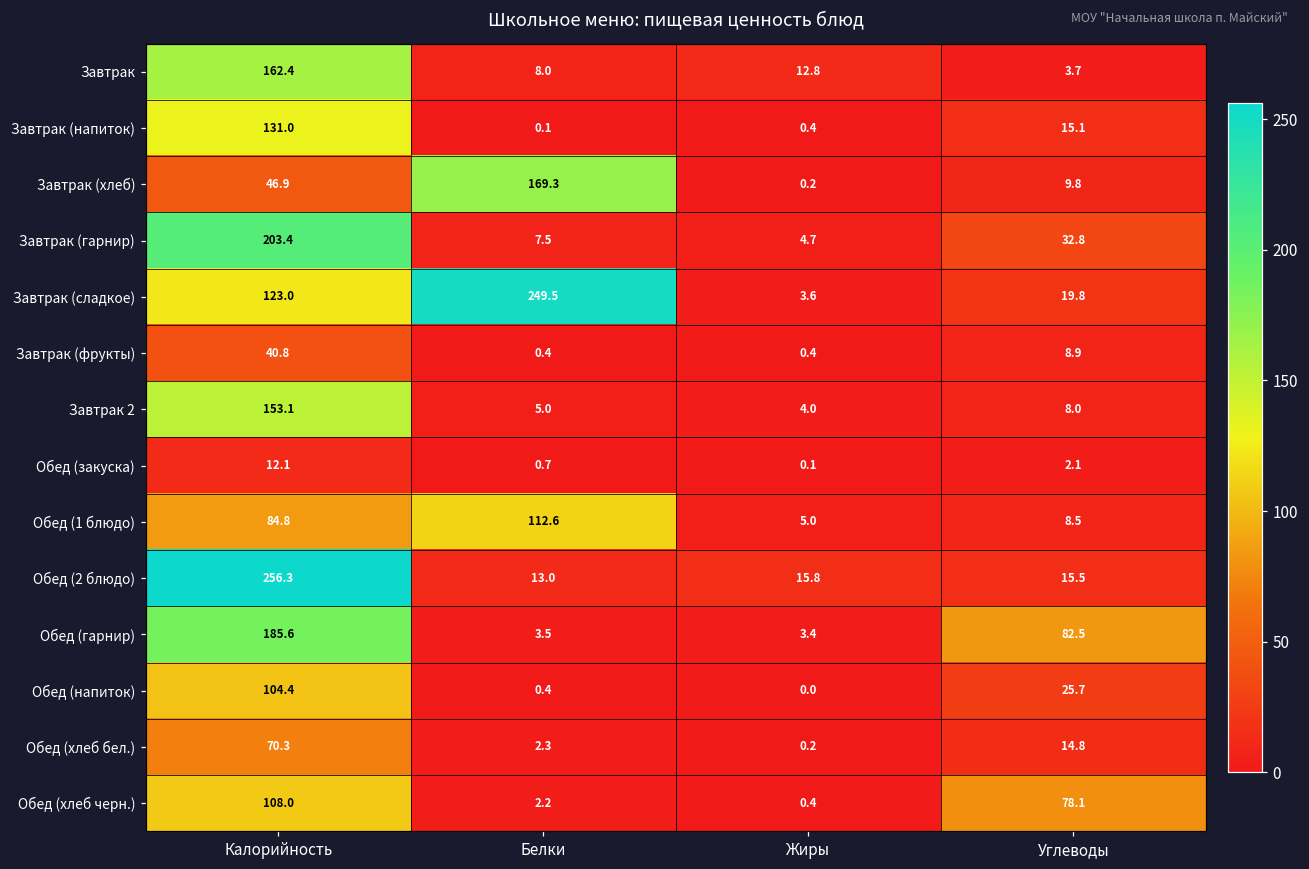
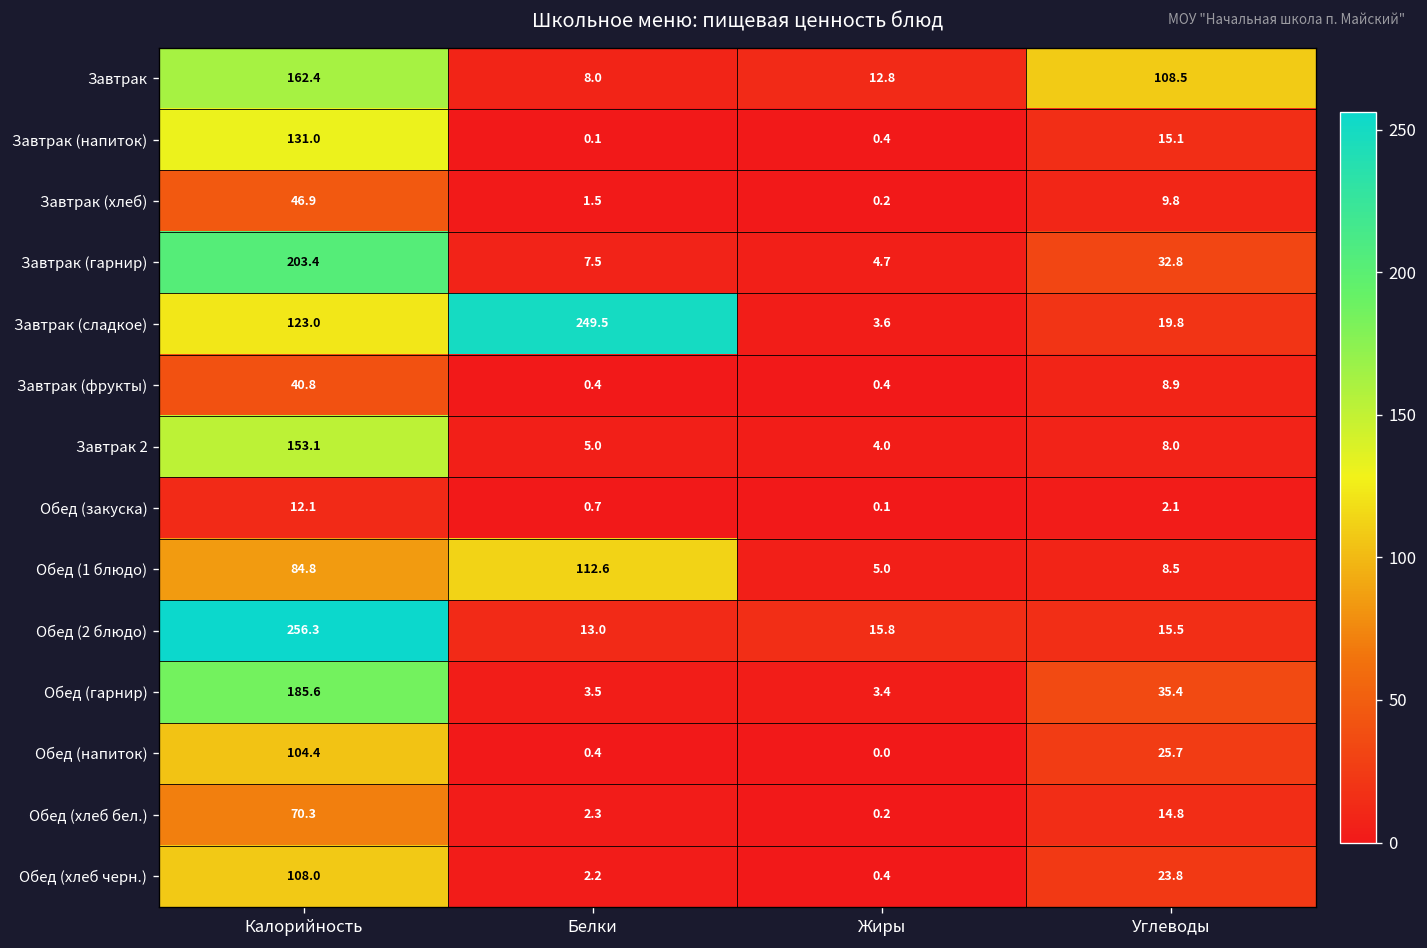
  {
    "Завтрак": {
      "Калорийность": 162.4,
      "Белки": 8.0,
      "Жиры": 12.8,
-     "Углеводы": 3.7
+     "Углеводы": 108.5
    },
    "Завтрак (напиток)": {
      "Калорийность": 131.0,
      "Белки": 0.1,
      "Жиры": 0.4,
      "Углеводы": 15.1
    },
    "Завтрак (хлеб)": {
      "Калорийность": 46.9,
-     "Белки": 169.3,
+     "Белки": 1.5,
      "Жиры": 0.2,
      "Углеводы": 9.8
    },
    "Завтрак (гарнир)": {
      "Калорийность": 203.4,
      "Белки": 7.5,
      "Жиры": 4.7,
      "Углеводы": 32.8
    },
    "Завтрак (сладкое)": {
      "Калорийность": 123.0,
      "Белки": 249.5,
      "Жиры": 3.6,
      "Углеводы": 19.8
    },
    "Завтрак (фрукты)": {
      "Калорийность": 40.8,
      "Белки": 0.4,
      "Жиры": 0.4,
      "Углеводы": 8.9
    },
    "Завтрак 2": {
      "Калорийность": 153.1,
      "Белки": 5.0,
      "Жиры": 4.0,
      "Углеводы": 8.0
    },
    "Обед (закуска)": {
      "Калорийность": 12.1,
      "Белки": 0.7,
      "Жиры": 0.1,
      "Углеводы": 2.1
    },
    "Обед (1 блюдо)": {
      "Калорийность": 84.8,
      "Белки": 112.6,
      "Жиры": 5.0,
      "Углеводы": 8.5
    },
    "Обед (2 блюдо)": {
      "Калорийность": 256.3,
      "Белки": 13.0,
      "Жиры": 15.8,
      "Углеводы": 15.5
    },
    "Обед (гарнир)": {
      "Калорийность": 185.6,
      "Белки": 3.5,
      "Жиры": 3.4,
-     "Углеводы": 82.5
+     "Углеводы": 35.4
    },
    "Обед (напиток)": {
      "Калорийность": 104.4,
      "Белки": 0.4,
      "Жиры": 0.0,
      "Углеводы": 25.7
    },
    "Обед (хлеб бел.)": {
      "Калорийность": 70.3,
      "Белки": 2.3,
      "Жиры": 0.2,
      "Углеводы": 14.8
    },
    "Обед (хлеб черн.)": {
      "Калорийность": 108.0,
      "Белки": 2.2,
      "Жиры": 0.4,
-     "Углеводы": 78.1
+     "Углеводы": 23.8
    }
  }
